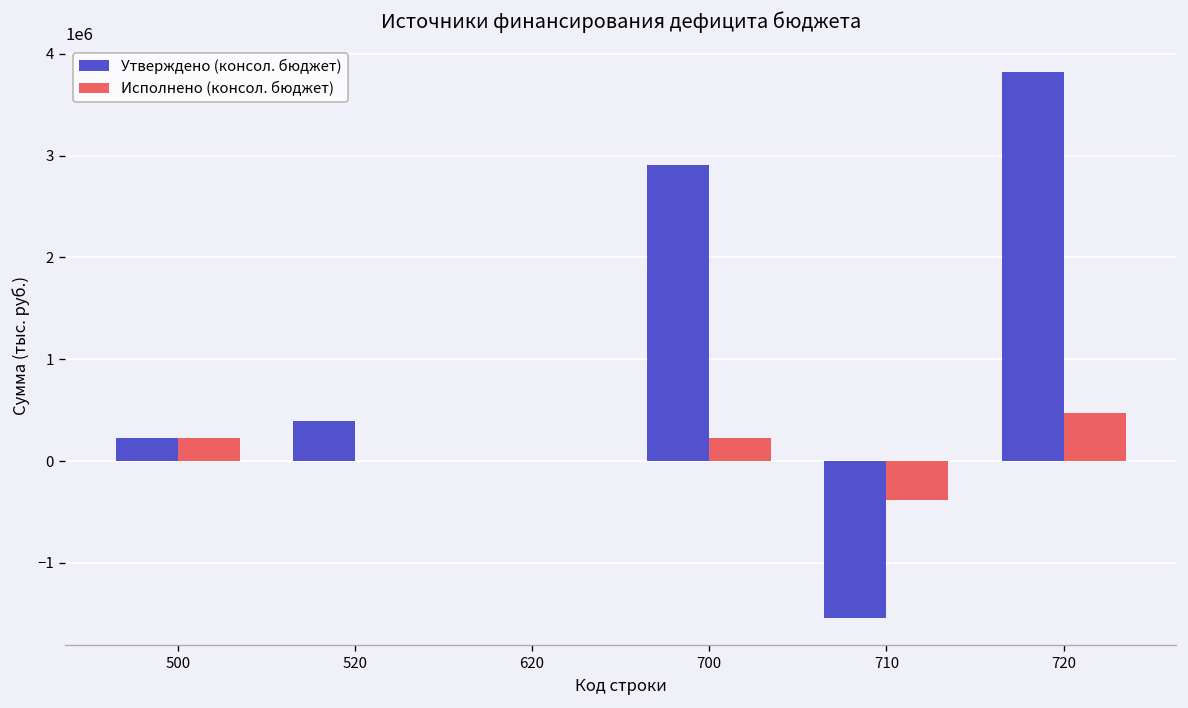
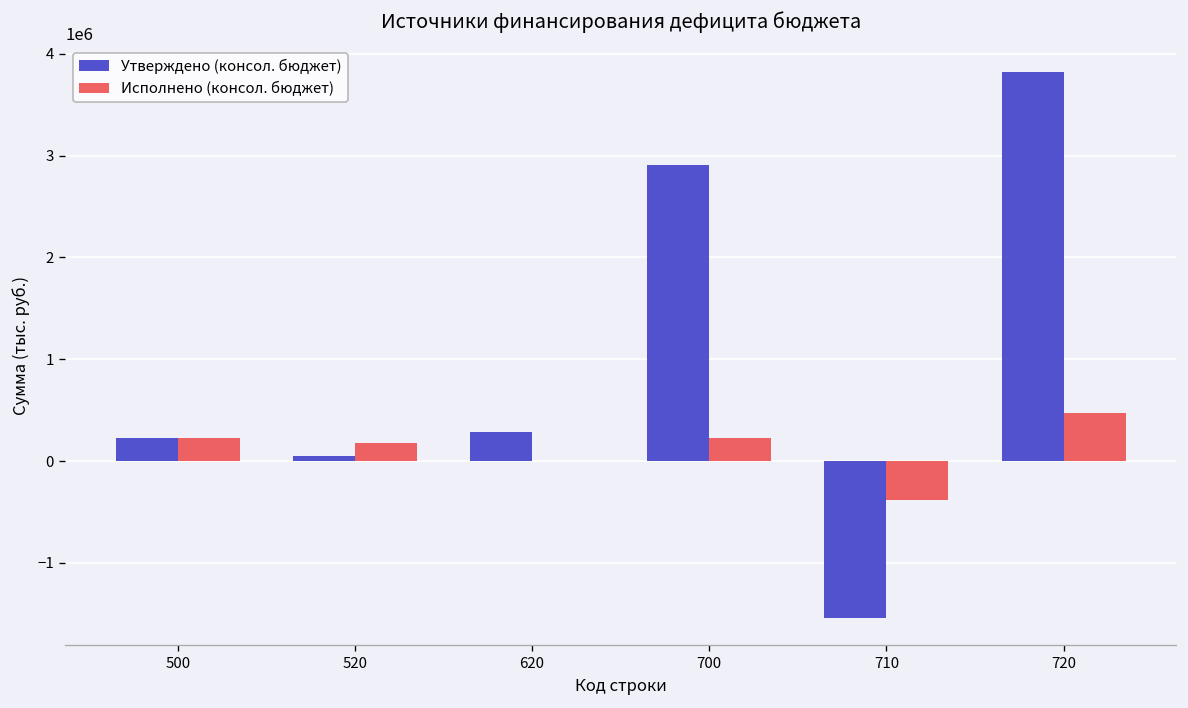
  {
    "Утверждено (консол. бюджет)": {
      "500": 200000,
-     "520": 400000,
-     "620": 0,
+     "520": 0,
+     "620": 300000,
      "700": 2900000,
      "710": -1500000,
      "720": 3800000
    },
    "Исполнено (консол. бюджет)": {
      "500": 200000,
-     "520": 0,
+     "520": 200000,
      "620": 0,
      "700": 200000,
      "710": -400000,
      "720": 500000
    }
  }
